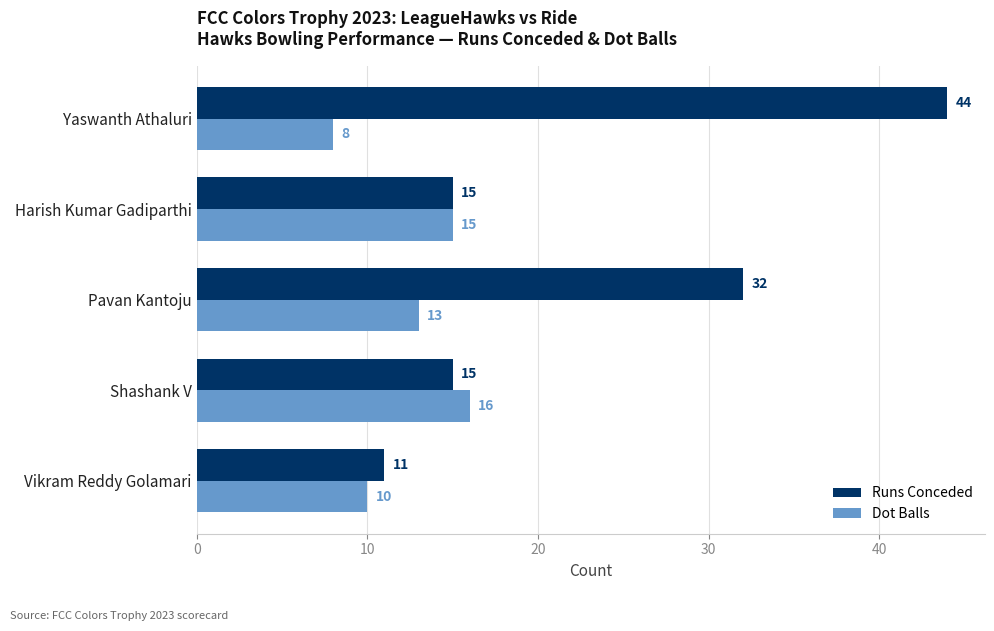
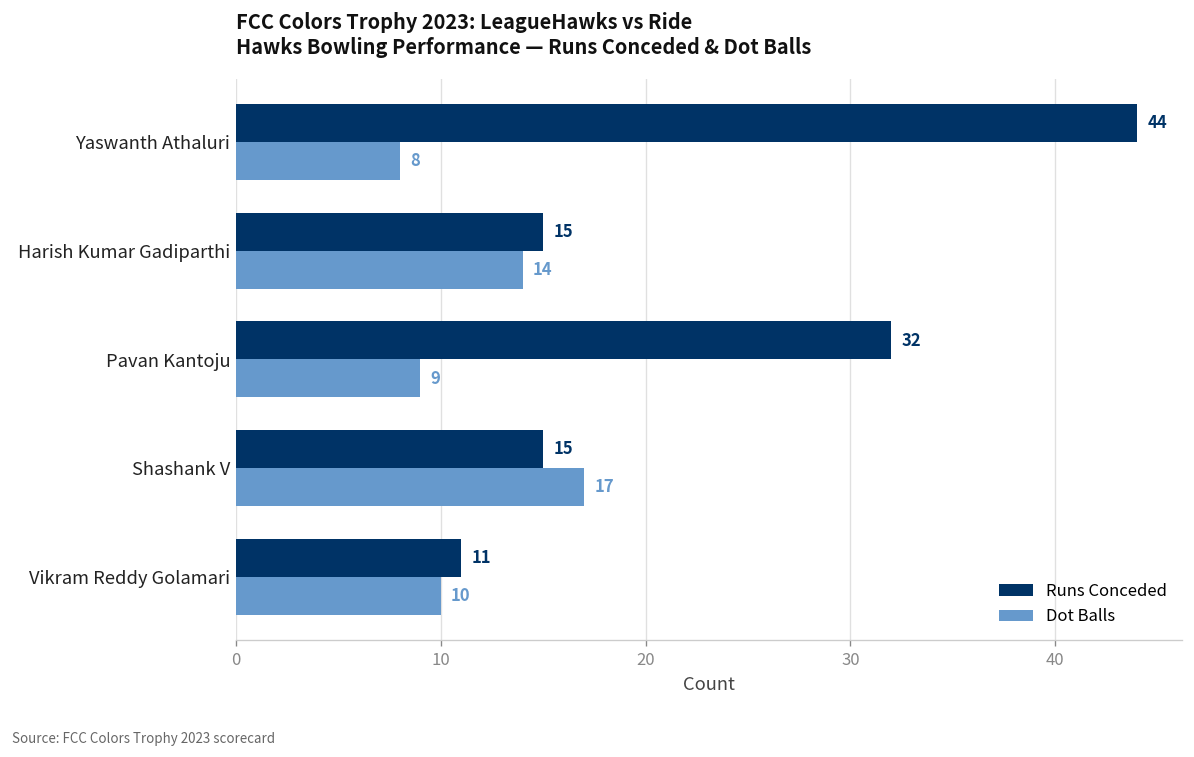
  {
    "Runs Conceded": {
      "Yaswanth Athaluri": 44,
      "Harish Kumar Gadiparthi": 15,
      "Pavan Kantoju": 32,
      "Shashank V": 15,
      "Vikram Reddy Golamari": 11
    },
    "Dot Balls": {
      "Yaswanth Athaluri": 8,
-     "Harish Kumar Gadiparthi": 15,
-     "Pavan Kantoju": 13,
-     "Shashank V": 16,
+     "Harish Kumar Gadiparthi": 14,
+     "Pavan Kantoju": 9,
+     "Shashank V": 17,
      "Vikram Reddy Golamari": 10
    }
  }
